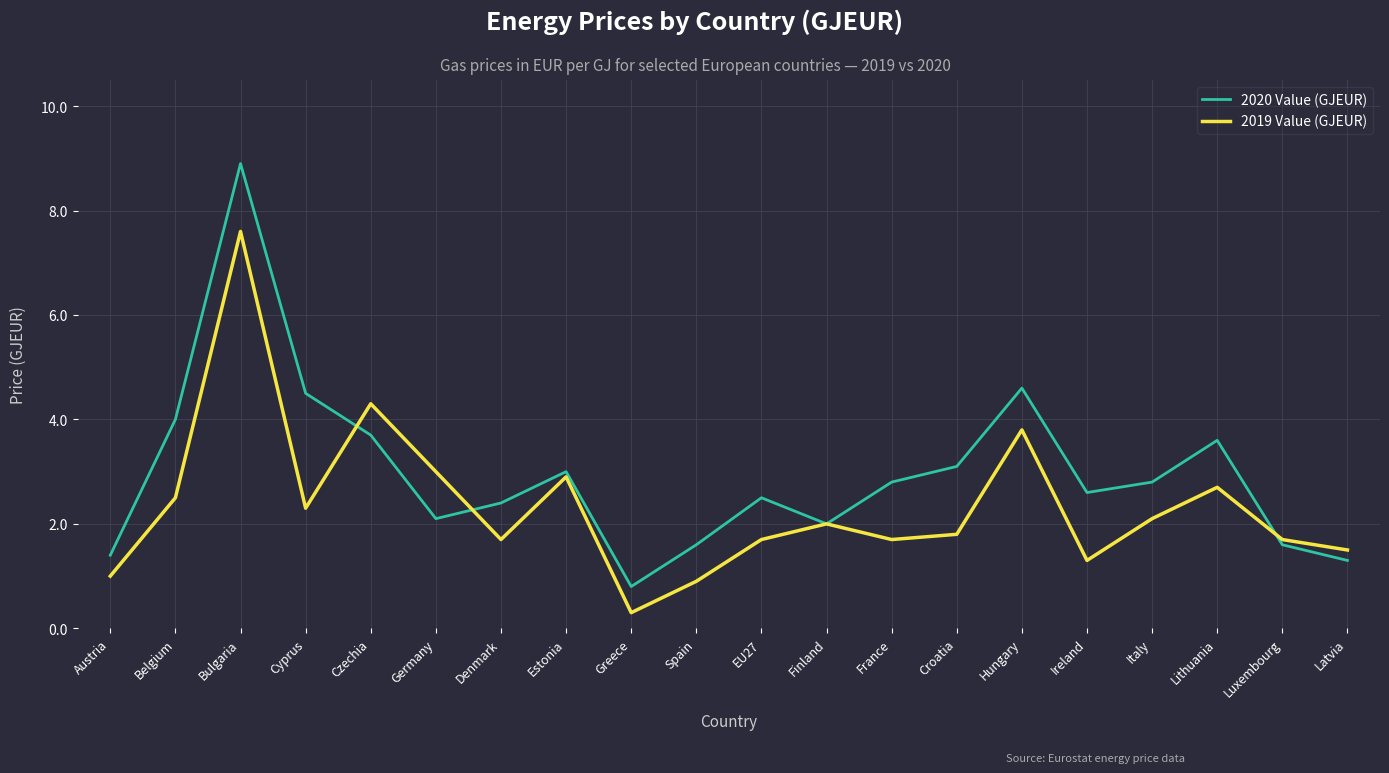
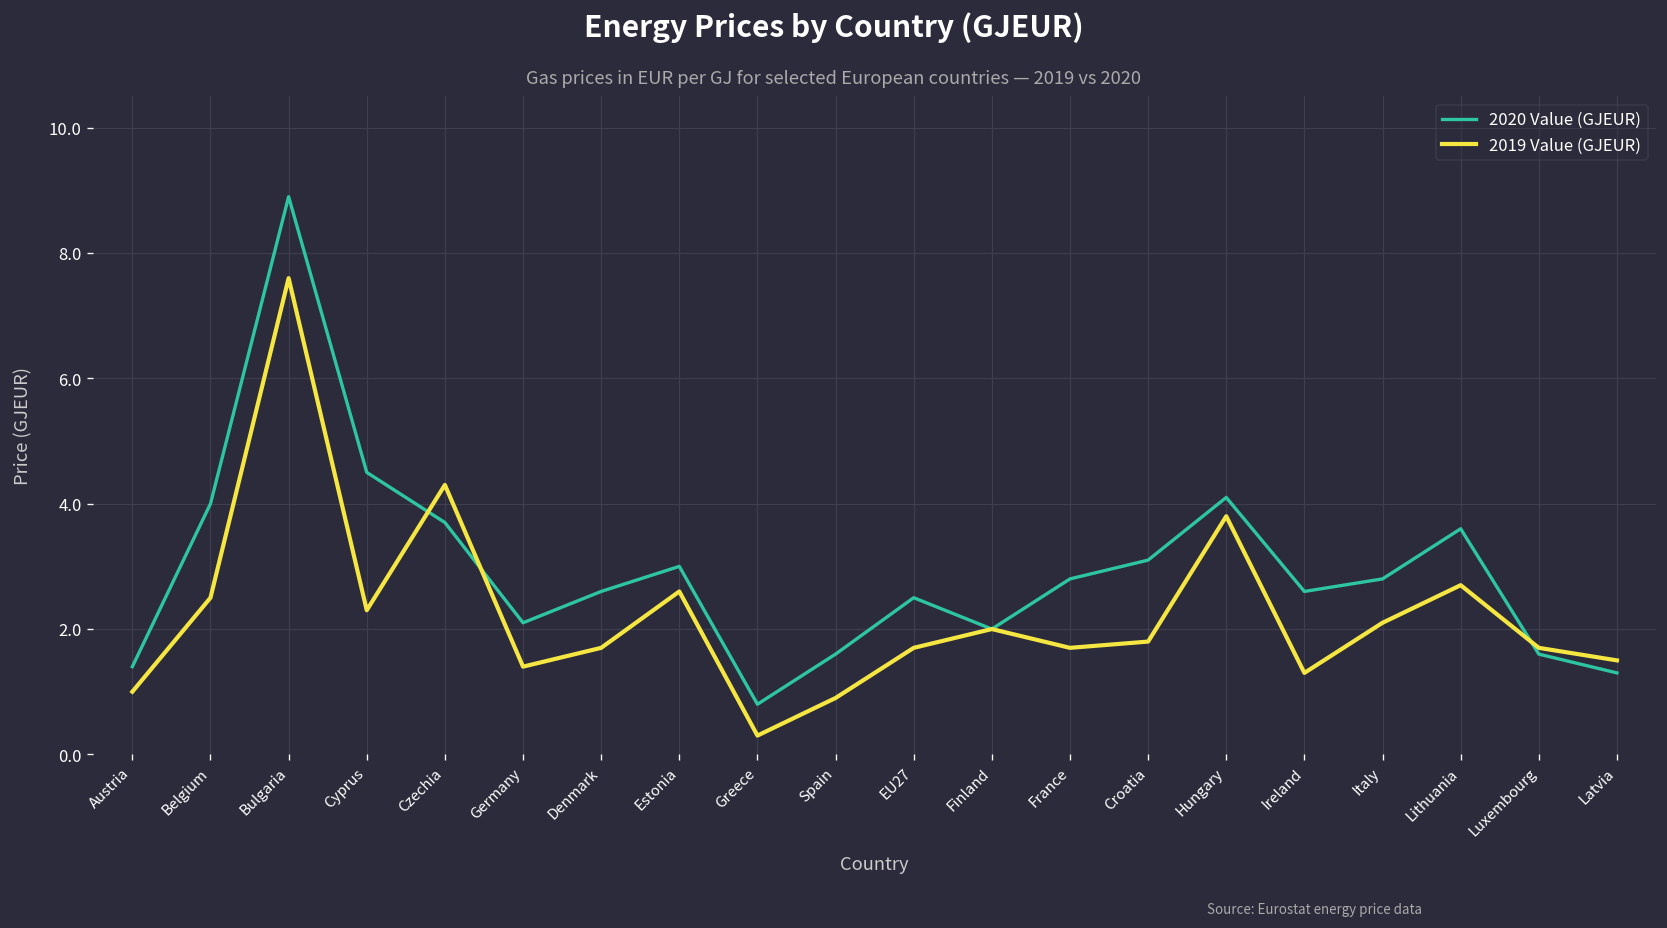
  {
    "2020 Value (GJEUR)": {
      "Austria": 1.4,
      "Belgium": 4.0,
      "Bulgaria": 8.9,
      "Cyprus": 4.5,
      "Czechia": 3.7,
      "Germany": 2.1,
-     "Denmark": 2.4,
+     "Denmark": 2.6,
      "Estonia": 3.0,
      "Greece": 0.8,
      "Spain": 1.6,
      "EU27": 2.5,
      "France": 2.8,
      "Croatia": 3.1,
-     "Hungary": 4.6,
+     "Hungary": 4.1,
      "Ireland": 2.6,
      "Italy": 2.8,
      "Lithuania": 3.6,
      "Luxembourg": 1.6,
      "Latvia": 1.3
    },
    "2019 Value (GJEUR)": {
      "Austria": 1.0,
      "Belgium": 2.5,
      "Bulgaria": 7.6,
      "Cyprus": 2.3,
      "Czechia": 4.3,
-     "Germany": 3.0,
+     "Germany": 1.4,
      "Denmark": 1.7,
-     "Estonia": 2.9,
+     "Estonia": 2.6,
      "Greece": 0.3,
      "Spain": 0.9,
      "EU27": 1.7,
      "France": 1.7,
      "Croatia": 1.8,
      "Hungary": 3.8,
      "Ireland": 1.3,
      "Italy": 2.1,
      "Lithuania": 2.7,
      "Luxembourg": 1.7,
      "Latvia": 1.5
    }
  }
